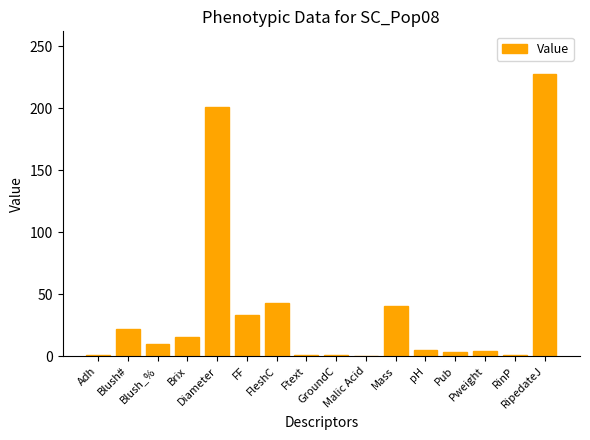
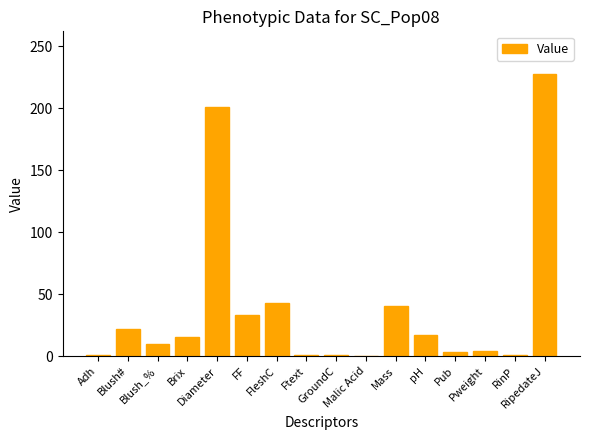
  {
    "Blush#": 22,
    "Blush_%": 10,
    "Brix": 15,
    "Diameter": 201,
    "FF": 33,
    "FleshC": 43,
    "Mass": 40,
-   "pH": 5,
+   "pH": 17,
    "Pub": 3,
    "Pweight": 4,
    "RipedateJ": 228
  }
